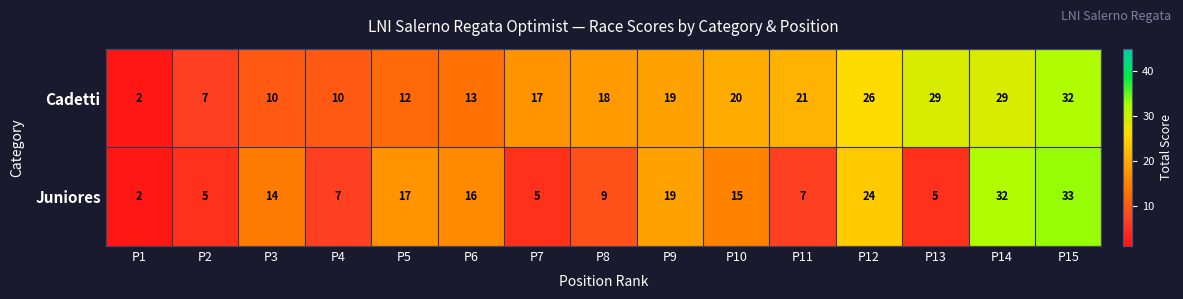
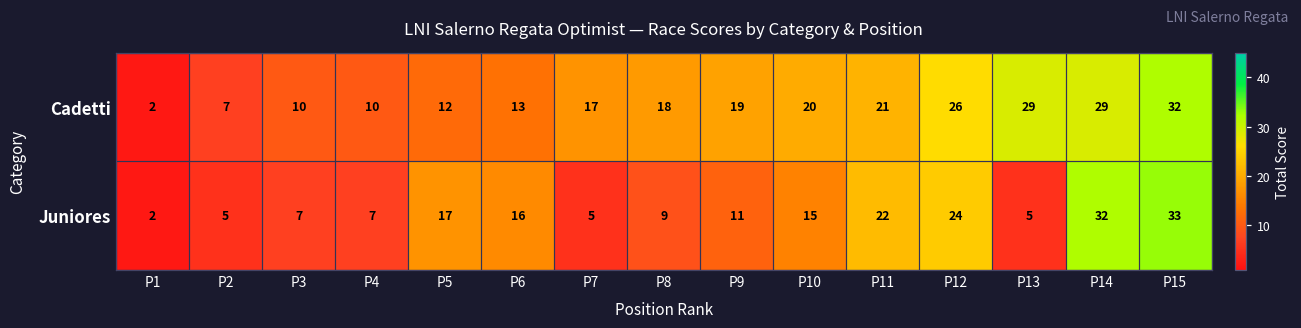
  {
    "Cadetti": {
      "P1": 2,
      "P2": 7,
      "P3": 10,
      "P4": 10,
      "P5": 12,
      "P6": 13,
      "P7": 17,
      "P8": 18,
      "P9": 19,
      "P10": 20,
      "P11": 21,
      "P12": 26,
      "P13": 29,
      "P14": 29,
      "P15": 32
    },
    "Juniores": {
      "P1": 2,
      "P2": 5,
-     "P3": 14,
+     "P3": 7,
      "P4": 7,
      "P5": 17,
      "P6": 16,
      "P7": 5,
      "P8": 9,
-     "P9": 19,
+     "P9": 11,
      "P10": 15,
-     "P11": 7,
+     "P11": 22,
      "P12": 24,
      "P13": 5,
      "P14": 32,
      "P15": 33
    }
  }
